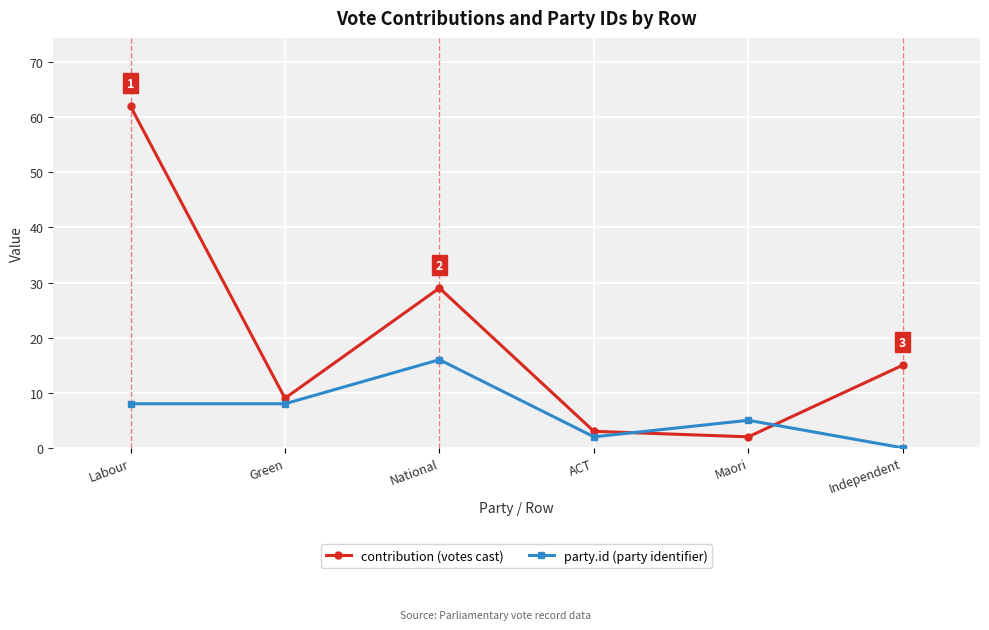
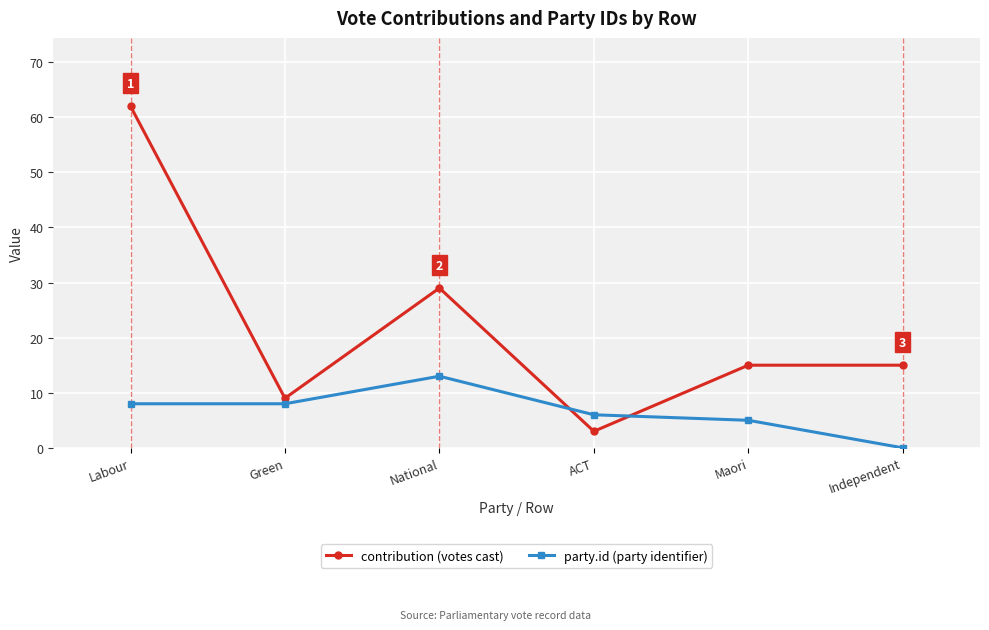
  {
    "contribution (votes cast)": {
      "Green": 9,
      "ACT": 3,
-     "Maori": 2
+     "Maori": 15
    },
    "party.id (party identifier)": {
      "Labour": 8,
      "Green": 8,
-     "National": 16,
-     "ACT": 2,
+     "National": 13,
+     "ACT": 6,
      "Maori": 5,
      "Independent": 0
    }
  }
